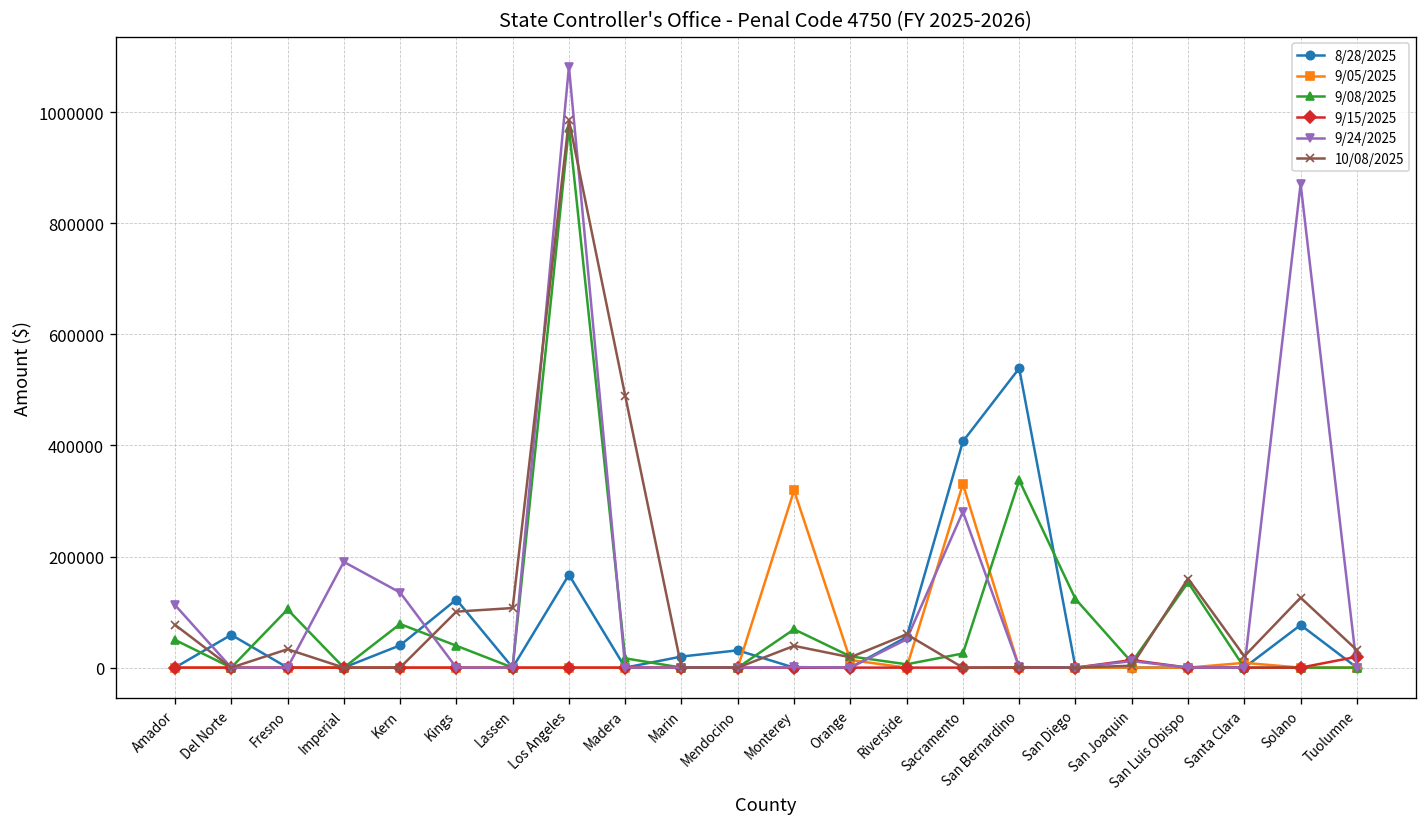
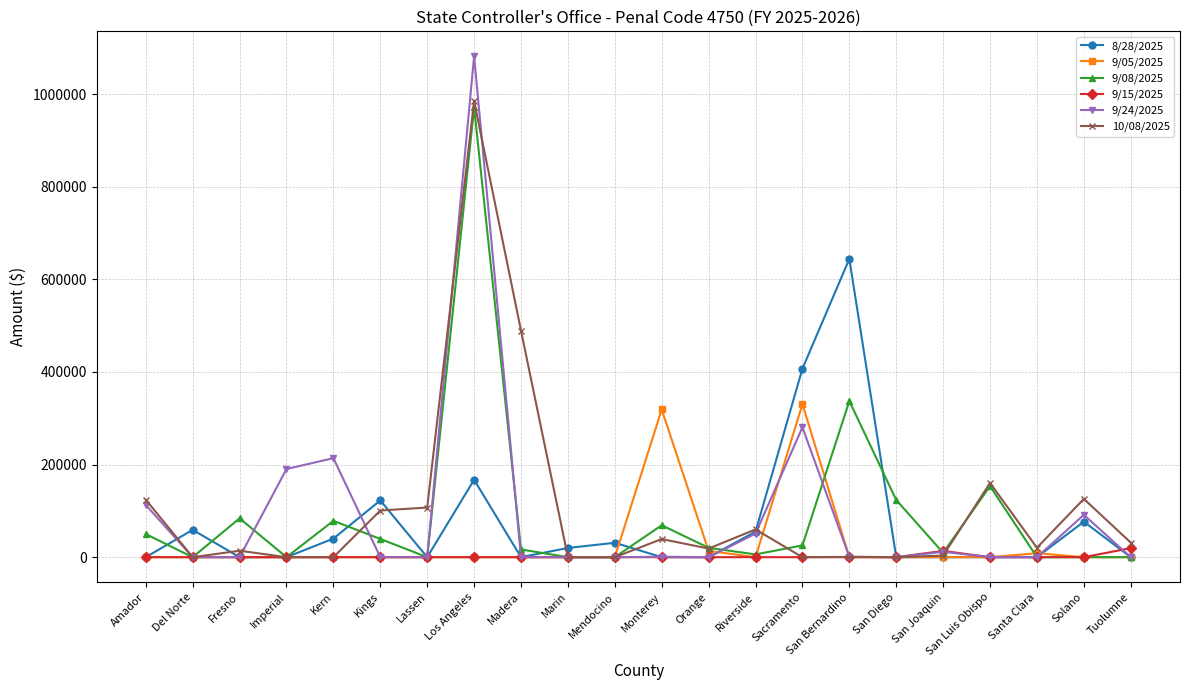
  {
    "8/28/2025": {
      "Del Norte": 60000,
      "Kern": 40000,
      "Kings": 120000,
      "Los Angeles": 170000,
      "Marin": 20000,
      "Mendocino": 30000,
      "Sacramento": 410000,
-     "San Bernardino": 540000,
+     "San Bernardino": 640000,
      "Solano": 80000
    },
    "9/05/2025": {
      "Monterey": 320000,
      "Sacramento": 330000,
      "Santa Clara": 10000
    },
    "9/08/2025": {
      "Amador": 50000,
-     "Fresno": 100000,
+     "Fresno": 80000,
      "Kern": 80000,
      "Kings": 40000,
      "Los Angeles": 970000,
      "Madera": 20000,
      "Monterey": 70000,
      "Riverside": 10000,
      "Sacramento": 30000,
      "San Bernardino": 340000,
      "San Diego": 120000,
      "San Luis Obispo": 150000
    },
    "9/15/2025": {
      "Tuolumne": 20000
    },
    "9/24/2025": {
      "Amador": 110000,
      "Imperial": 190000,
-     "Kern": 140000,
+     "Kern": 210000,
      "Los Angeles": 1080000,
      "Sacramento": 280000,
-     "Solano": 870000
+     "Solano": 90000
    },
    "10/08/2025": {
-     "Amador": 80000,
-     "Fresno": 30000,
+     "Amador": 120000,
+     "Fresno": 10000,
      "Kings": 100000,
      "Lassen": 110000,
      "Los Angeles": 990000,
      "Madera": 490000,
      "Monterey": 40000,
      "San Luis Obispo": 160000,
      "Santa Clara": 20000,
      "Solano": 130000,
      "Tuolumne": 30000
    }
  }
